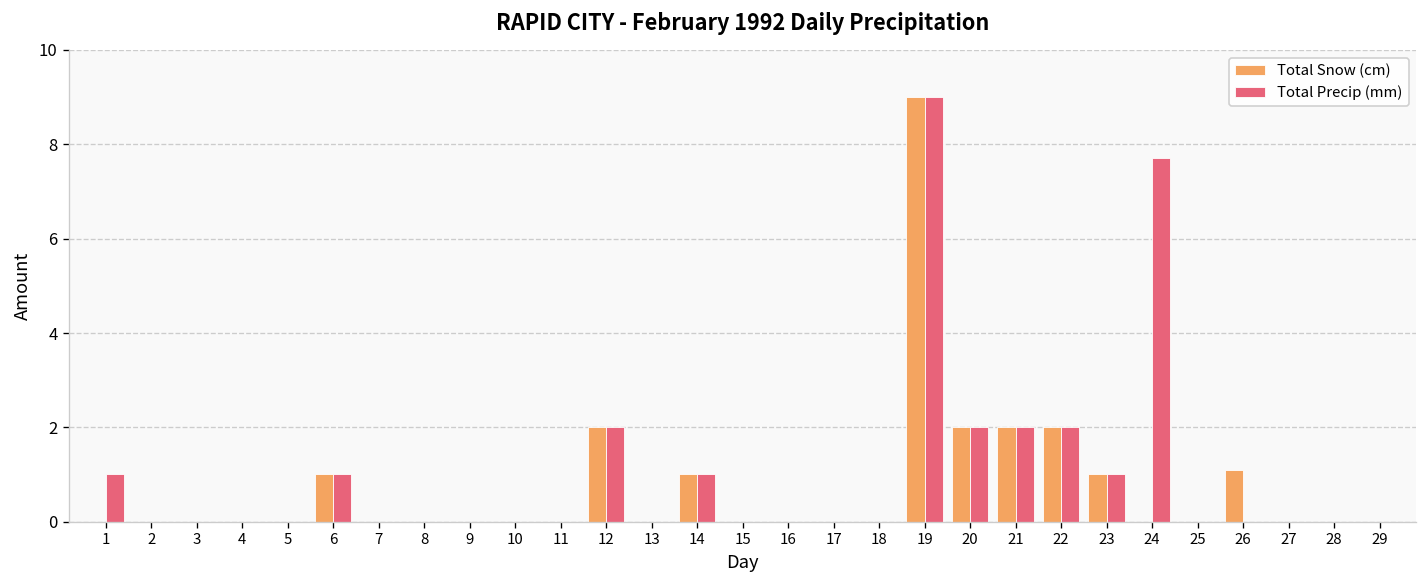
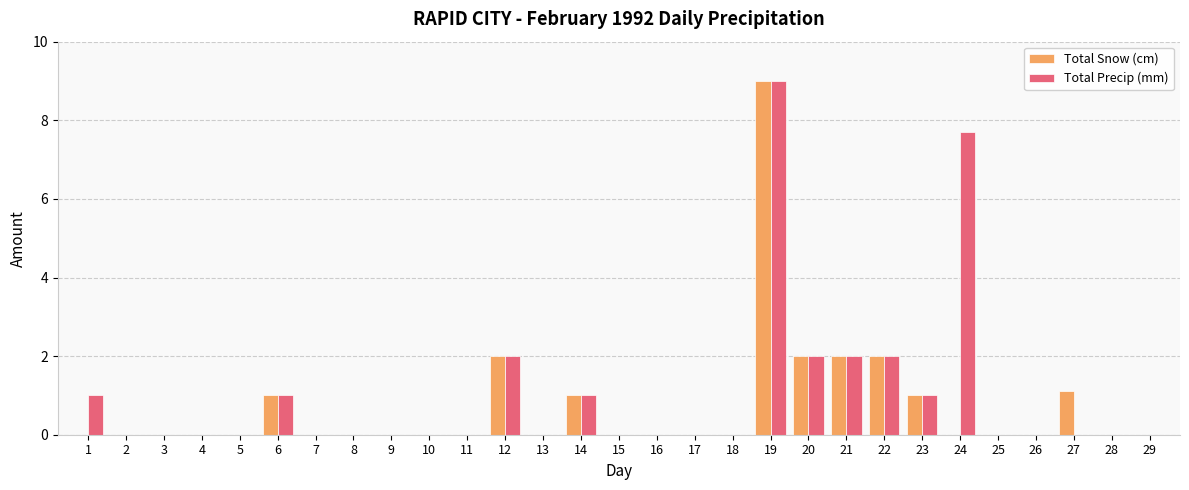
  {
    "Total Snow (cm)": {
      "1": 0.0,
      "2": 0.0,
      "3": 0.0,
      "4": 0.0,
      "5": 0.0,
      "6": 1.0,
      "7": 0.0,
      "8": 0.0,
      "9": 0.0,
      "10": 0.0,
      "11": 0.0,
      "12": 2.0,
      "13": 0.0,
      "14": 1.0,
      "15": 0.0,
      "16": 0.0,
      "17": 0.0,
      "18": 0.0,
      "19": 9.0,
      "20": 2.0,
      "21": 2.0,
      "22": 2.0,
      "23": 1.0,
      "24": 0.0,
      "25": 0.0,
-     "26": 1.1,
-     "27": 0.0,
+     "26": 0.0,
+     "27": 1.1,
      "28": 0.0,
      "29": 0.0
    },
    "Total Precip (mm)": {
      "1": 1.0,
      "2": 0.0,
      "3": 0.0,
      "4": 0.0,
      "5": 0.0,
      "6": 1.0,
      "7": 0.0,
      "8": 0.0,
      "9": 0.0,
      "10": 0.0,
      "11": 0.0,
      "12": 2.0,
      "13": 0.0,
      "14": 1.0,
      "15": 0.0,
      "16": 0.0,
      "17": 0.0,
      "18": 0.0,
      "19": 9.0,
      "20": 2.0,
      "21": 2.0,
      "22": 2.0,
      "23": 1.0,
      "24": 7.7,
      "25": 0.0,
      "26": 0.0,
      "27": 0.0,
      "28": 0.0,
      "29": 0.0
    }
  }
